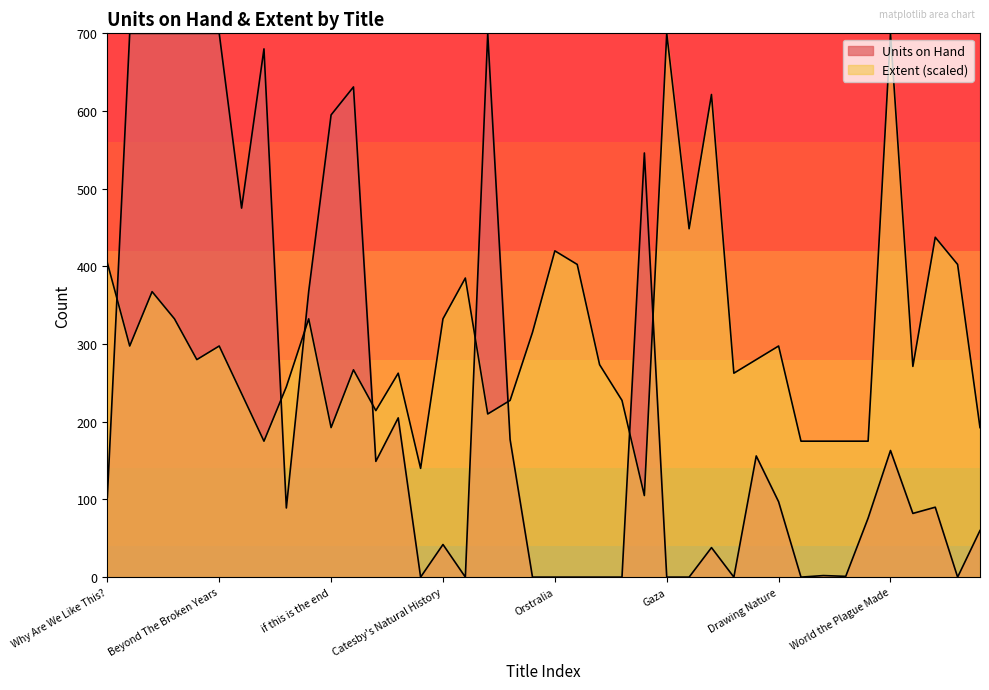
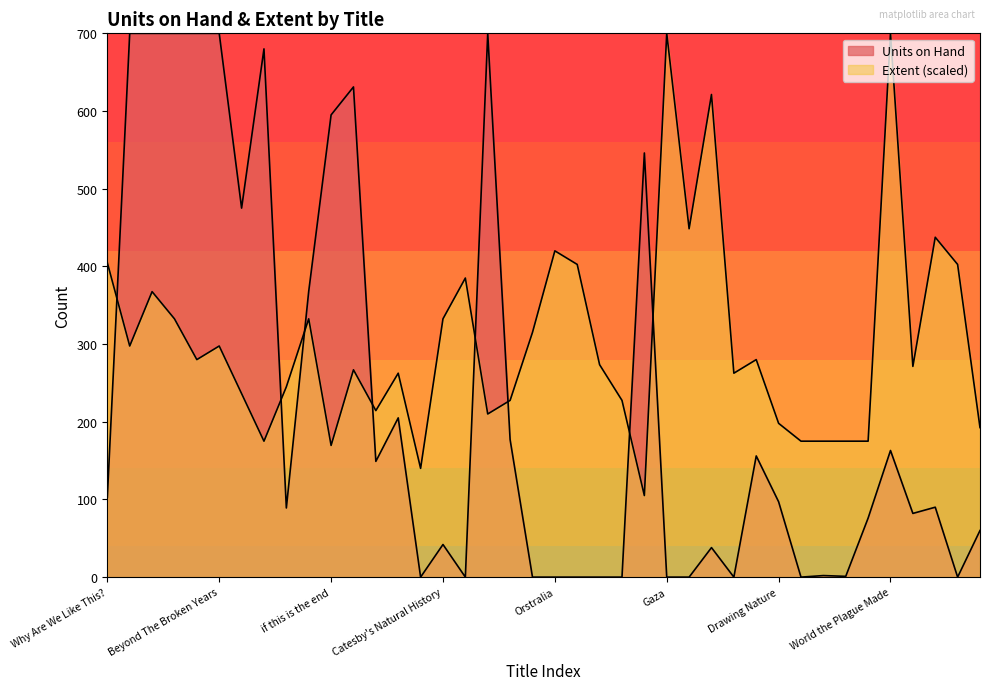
  {
    "Units on Hand": {
      "Why Are We Like This?": 100,
      "Beyond The Broken Years": 700,
      "if this is the end": 600,
      "Catesby's Natural History": 40,
      "Orstralia": 0,
      "Gaza": 0,
      "Drawing Nature": 100,
      "World the Plague Made": 160
    },
    "Extent (scaled)": {
      "Why Are We Like This?": 400,
      "Beyond The Broken Years": 300,
-     "if this is the end": 190,
+     "if this is the end": 170,
      "Catesby's Natural History": 330,
      "Orstralia": 420,
      "Gaza": 700,
-     "Drawing Nature": 300,
+     "Drawing Nature": 200,
      "World the Plague Made": 700
    }
  }
